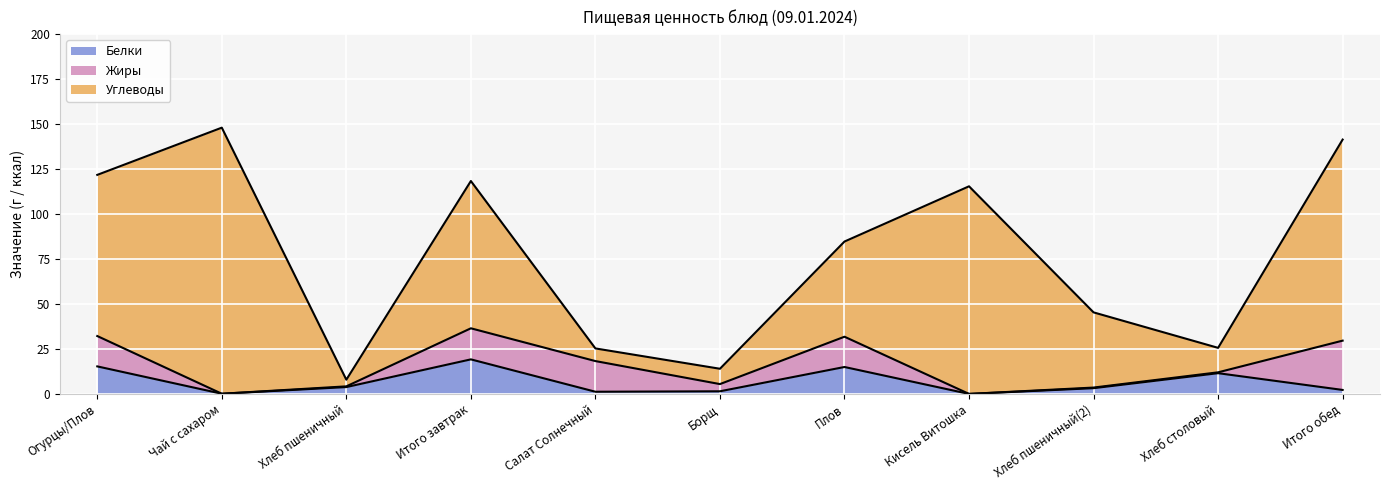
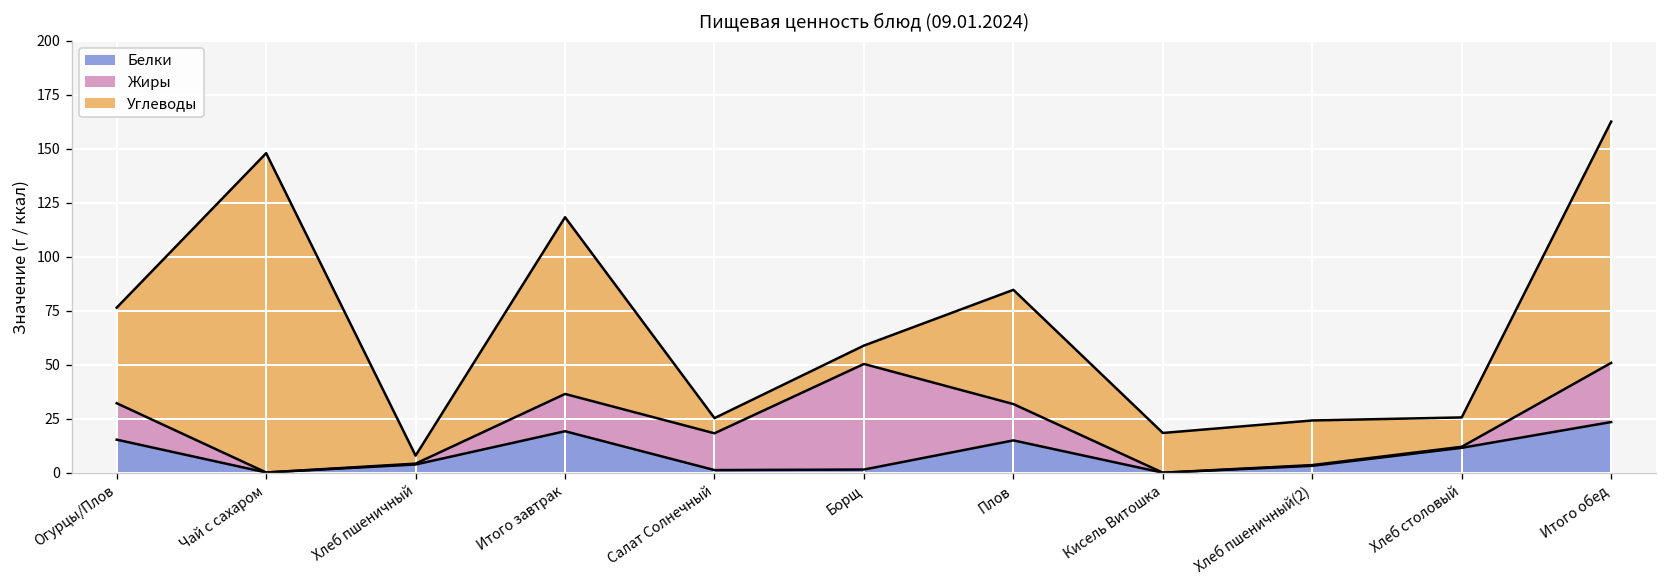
  {
    "Белки": {
      "Огурцы/Плов": 15,
      "Итого завтрак": 19,
      "Салат Солнечный": 1,
      "Борщ": 1,
      "Плов": 15,
-     "Итого обед": 2
+     "Итого обед": 23
    },
    "Жиры": {
      "Огурцы/Плов": 17,
      "Итого завтрак": 17,
      "Салат Солнечный": 17,
-     "Борщ": 4,
+     "Борщ": 49,
      "Плов": 17,
      "Итого обед": 27
    },
    "Углеводы": {
-     "Огурцы/Плов": 90,
+     "Огурцы/Плов": 44,
      "Чай с сахаром": 148,
      "Хлеб пшеничный": 4,
      "Итого завтрак": 82,
      "Салат Солнечный": 7,
      "Борщ": 9,
      "Плов": 53,
-     "Кисель Витошка": 115,
-     "Хлеб пшеничный(2)": 42,
+     "Кисель Витошка": 18,
+     "Хлеб пшеничный(2)": 21,
      "Хлеб столовый": 14,
      "Итого обед": 112
    }
  }
